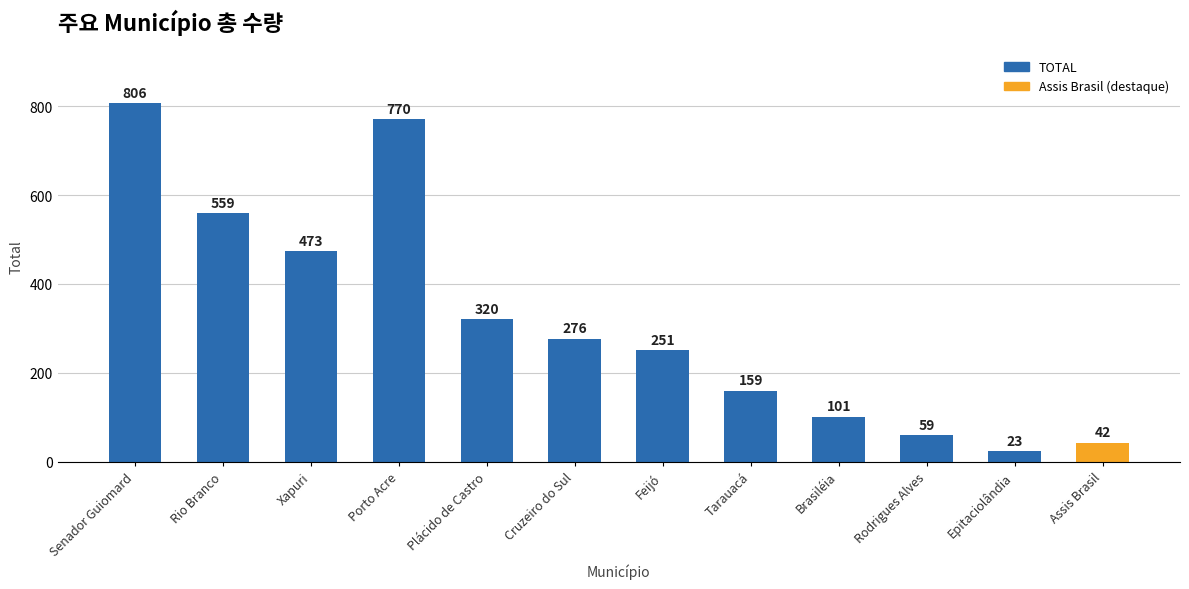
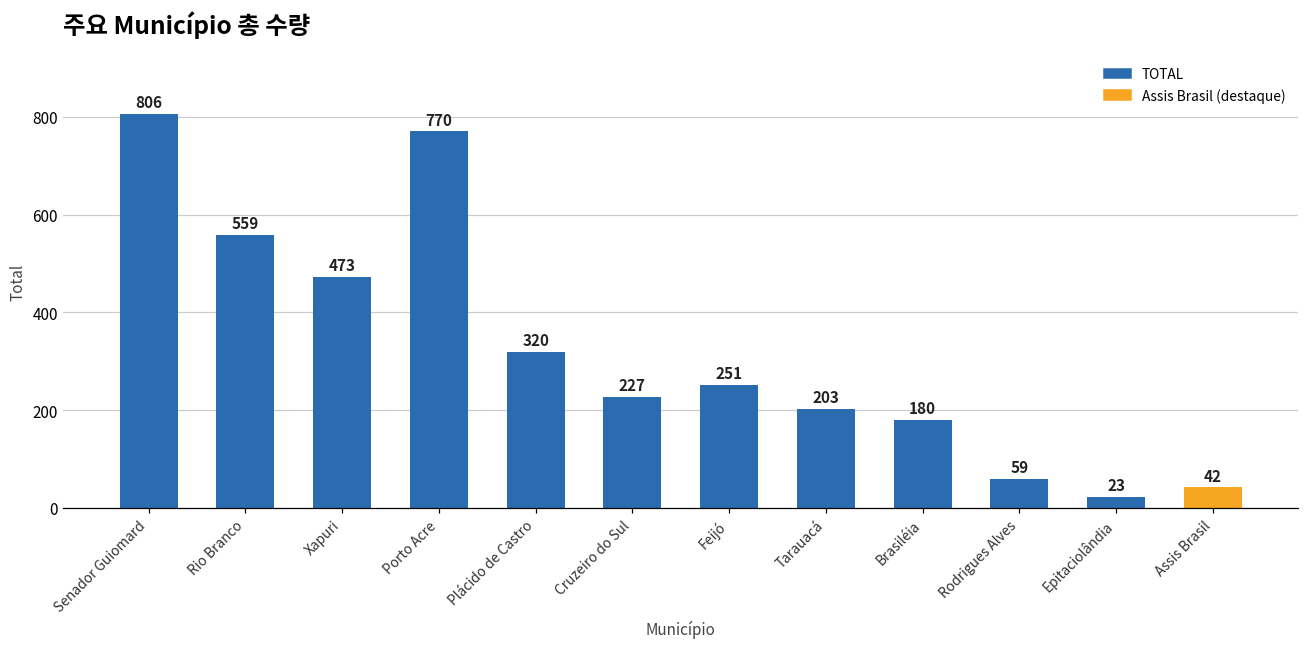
  {
    "Senador Guiomard": 806,
    "Rio Branco": 559,
    "Xapuri": 473,
    "Porto Acre": 770,
    "Plácido de Castro": 320,
-   "Cruzeiro do Sul": 276,
+   "Cruzeiro do Sul": 227,
    "Feijó": 251,
-   "Tarauacá": 159,
-   "Brasiléia": 101,
+   "Tarauacá": 203,
+   "Brasiléia": 180,
    "Rodrigues Alves": 59,
    "Epitaciolândia": 23,
    "Assis Brasil": 42
  }
